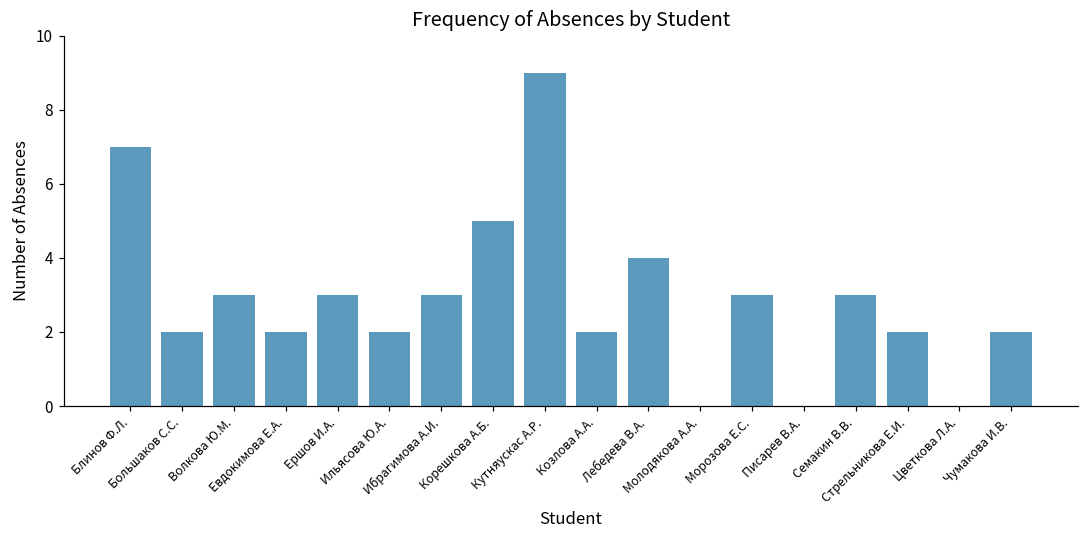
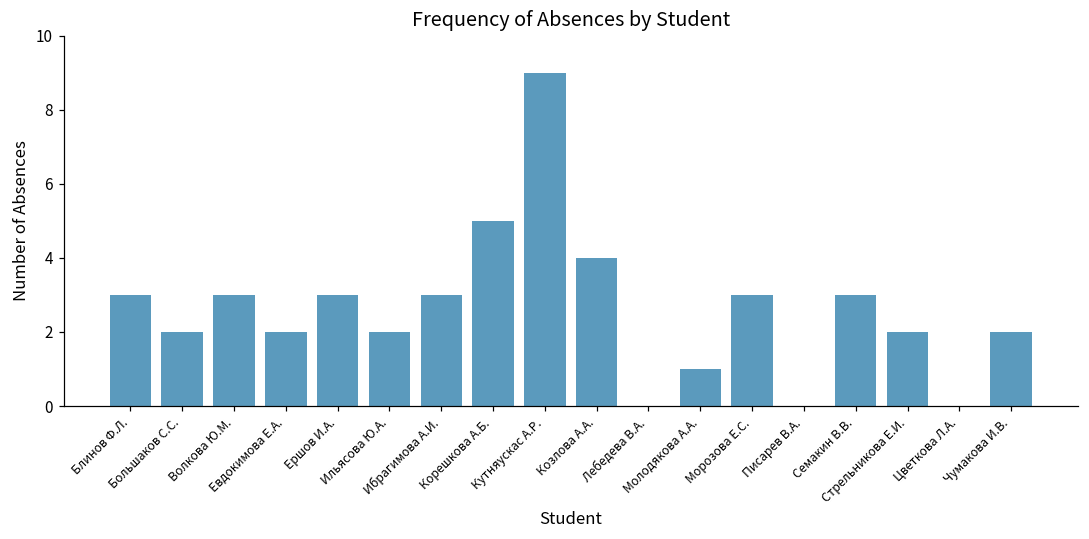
  {
-   "Блинов Ф.Л.": 7,
+   "Блинов Ф.Л.": 3,
    "Большаков С.С.": 2,
    "Волкова Ю.М.": 3,
    "Евдокимова Е.А.": 2,
    "Ершов И.А.": 3,
    "Ильясова Ю.А.": 2,
    "Ибрагимова А.И.": 3,
    "Корешкова А.Б.": 5,
    "Кутняускас А.Р.": 9,
-   "Козлова А.А.": 2,
-   "Лебедева В.А.": 4,
-   "Молодякова А.А.": 0,
+   "Козлова А.А.": 4,
+   "Лебедева В.А.": 0,
+   "Молодякова А.А.": 1,
    "Морозова Е.С.": 3,
    "Писарев В.А.": 0,
    "Семакин В.В.": 3,
    "Стрельникова Е.И.": 2,
    "Цветкова Л.А.": 0,
    "Чумакова И.В.": 2
  }
